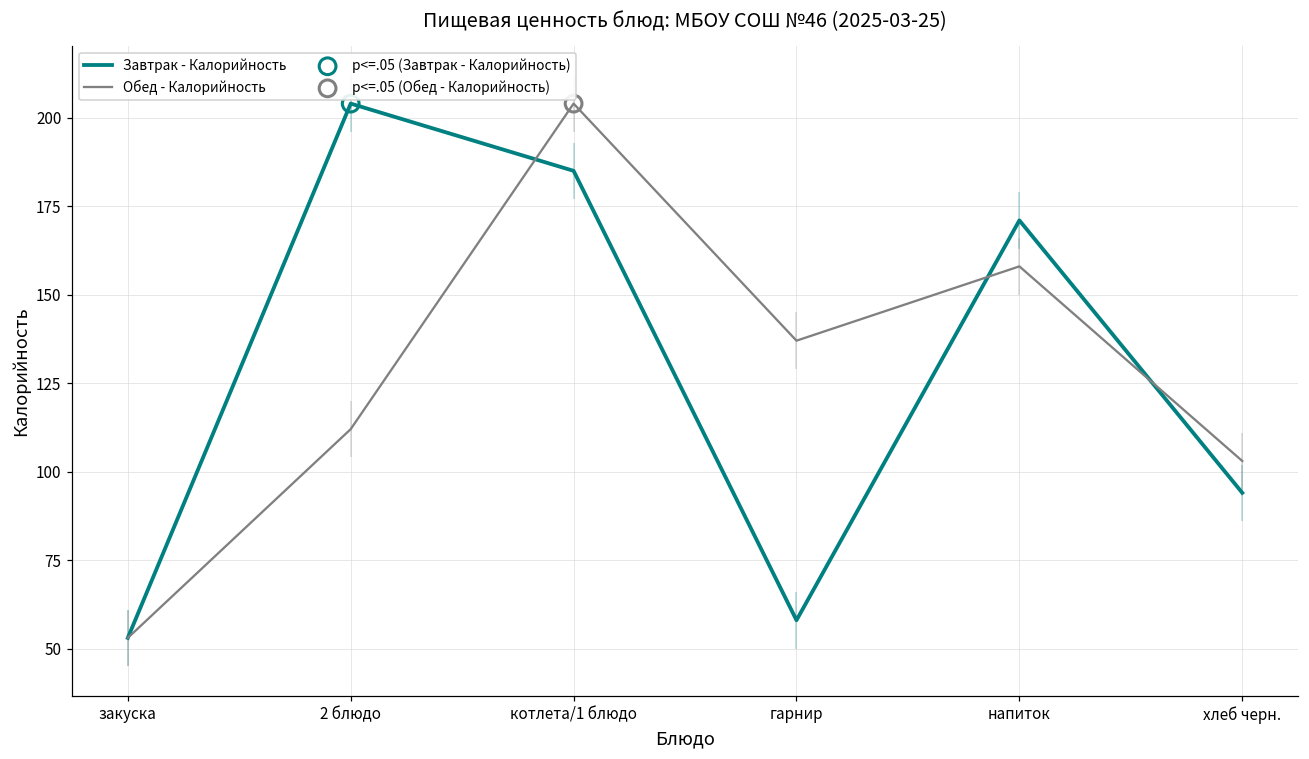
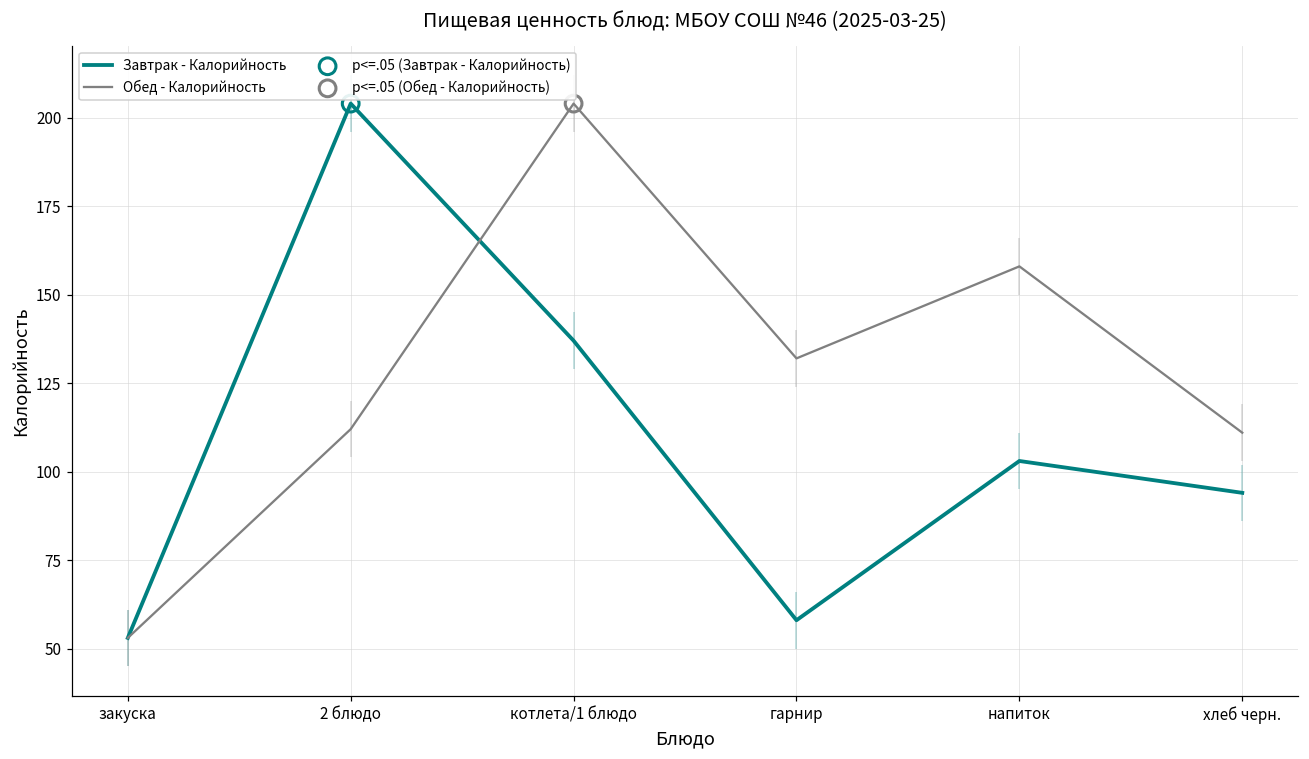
  {
    "Завтрак - Калорийность": {
-     "котлета/1 блюдо": 185,
+     "котлета/1 блюдо": 137,
      "гарнир": 58,
-     "напиток": 171,
+     "напиток": 103,
      "хлеб черн.": 94
    },
    "Обед - Калорийность": {
      "2 блюдо": 112,
-     "гарнир": 137,
+     "гарнир": 132,
      "напиток": 158,
-     "хлеб черн.": 103
+     "хлеб черн.": 111
    }
  }
